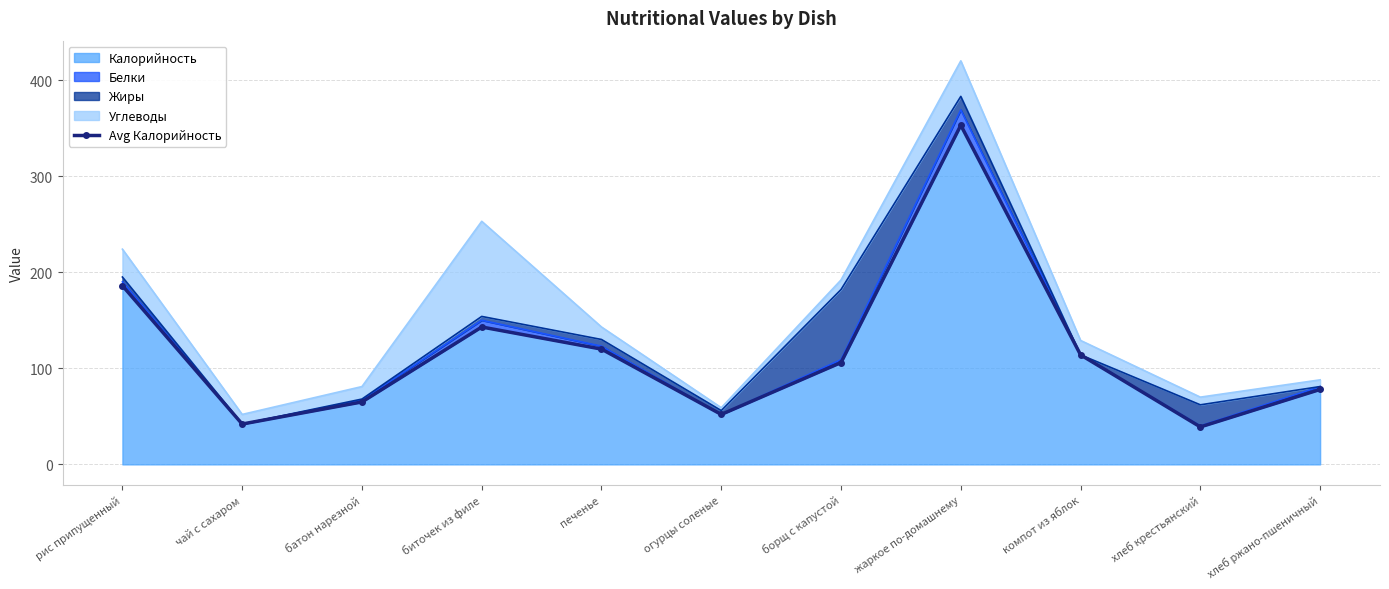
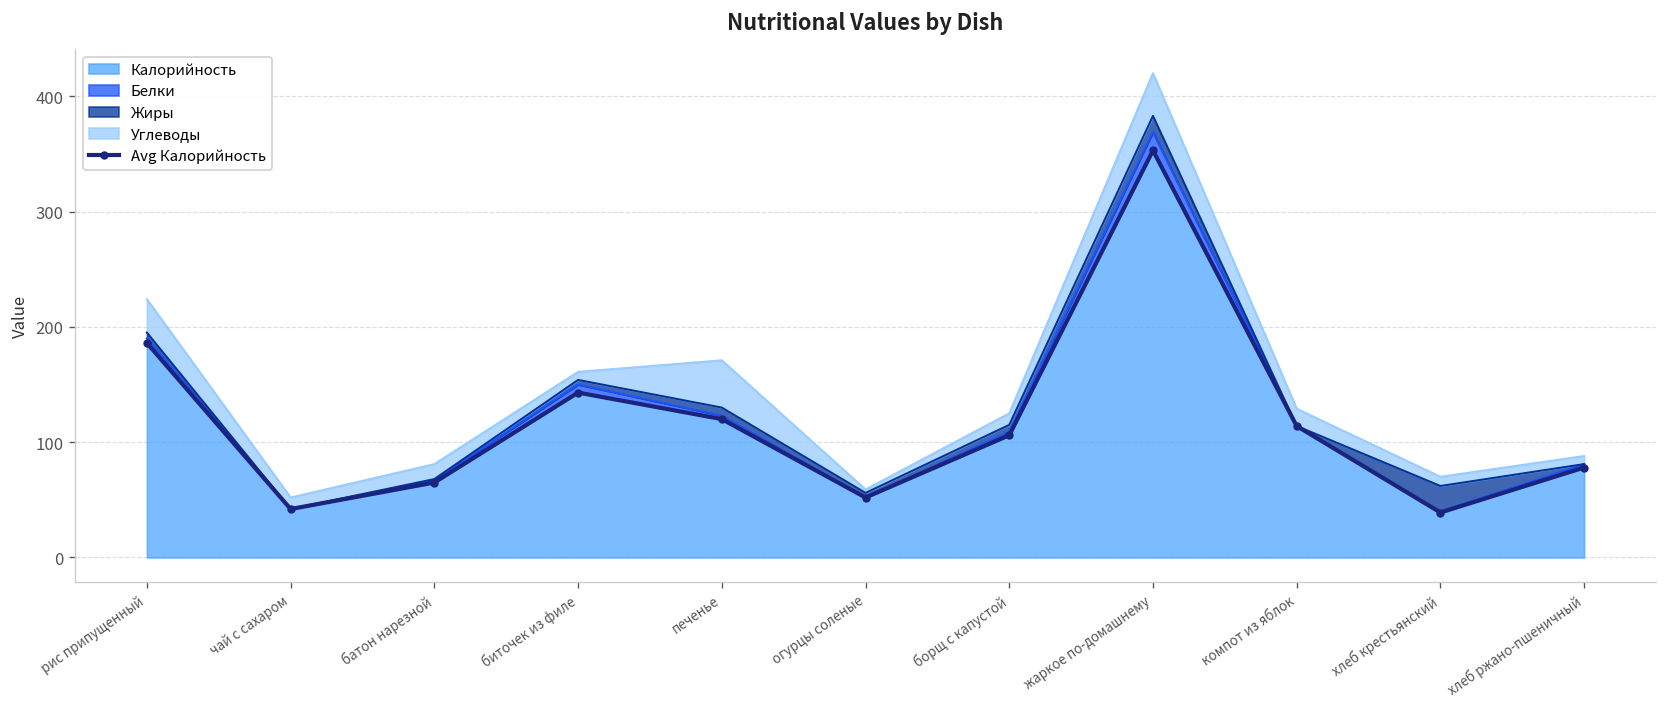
  {
    "Калорийность": {
      "рис припущенный": 190,
      "биточек из филе": 140,
      "печенье": 120,
      "борщ с капустой": 110,
      "жаркое по-домашнему": 350,
      "хлеб ржано-пшеничный": 80
    },
    "Белки": {
      "рис припущенный": 0,
      "биточек из филе": 10,
      "печенье": 0,
      "борщ с капустой": 0,
      "жаркое по-домашнему": 20
    },
    "Жиры": {
      "рис припущенный": 10,
      "биточек из филе": 0,
      "печенье": 10,
      "огурцы соленые": 0,
-     "борщ с капустой": 70,
+     "борщ с капустой": 10,
      "жаркое по-домашнему": 10,
      "хлеб крестьянский": 20
    },
    "Углеводы": {
      "рис припущенный": 30,
      "чай с сахаром": 10,
      "батон нарезной": 10,
-     "биточек из филе": 100,
-     "печенье": 10,
+     "биточек из филе": 10,
+     "печенье": 40,
      "огурцы соленые": 0,
      "борщ с капустой": 10,
      "жаркое по-домашнему": 40,
      "компот из яблок": 20,
      "хлеб крестьянский": 10,
      "хлеб ржано-пшеничный": 10
    }
  }
